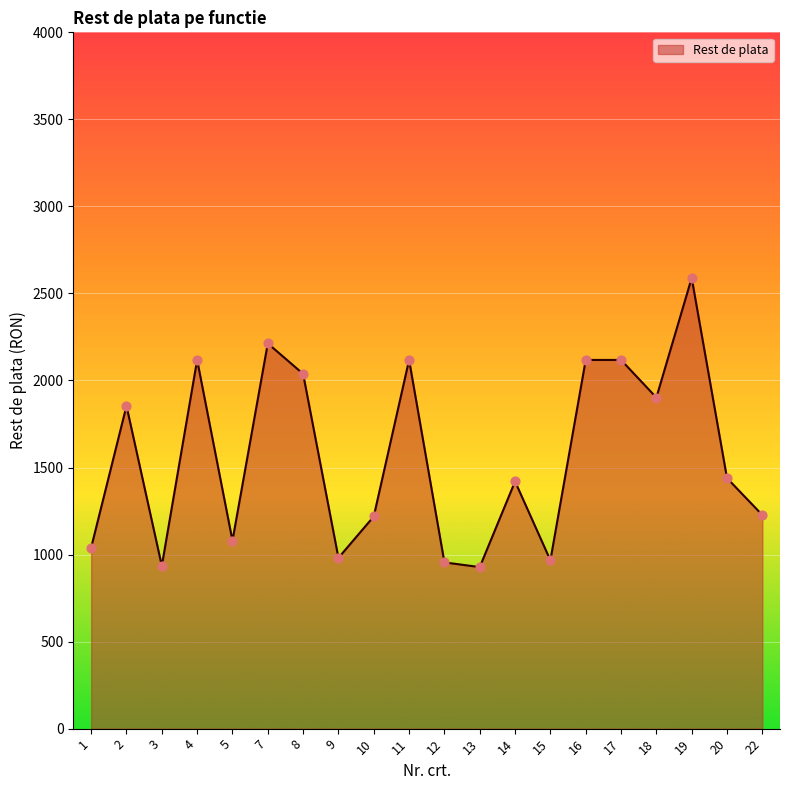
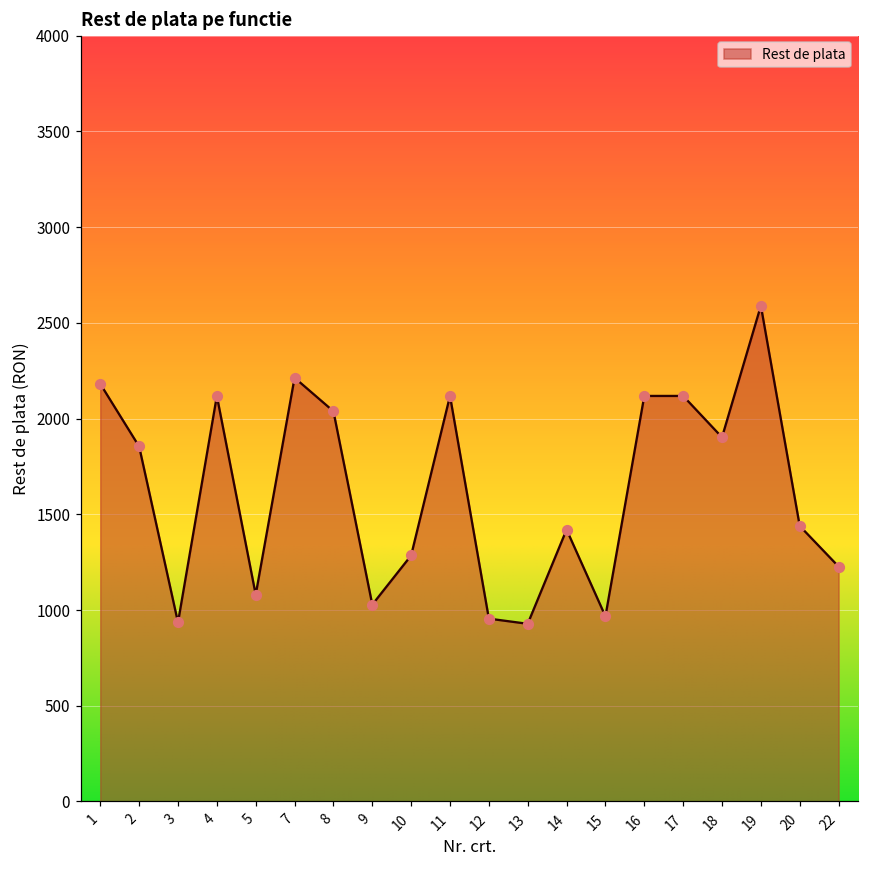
  {
-   "1": 1040,
+   "1": 2180,
    "2": 1850,
    "3": 940,
    "4": 2120,
    "5": 1080,
    "7": 2210,
    "8": 2040,
-   "9": 980,
-   "10": 1220,
+   "9": 1030,
+   "10": 1290,
    "11": 2120,
    "12": 960,
    "13": 930,
    "14": 1420,
    "15": 970,
    "16": 2120,
    "17": 2120,
    "18": 1900,
    "19": 2590,
    "20": 1440,
    "22": 1230
  }
